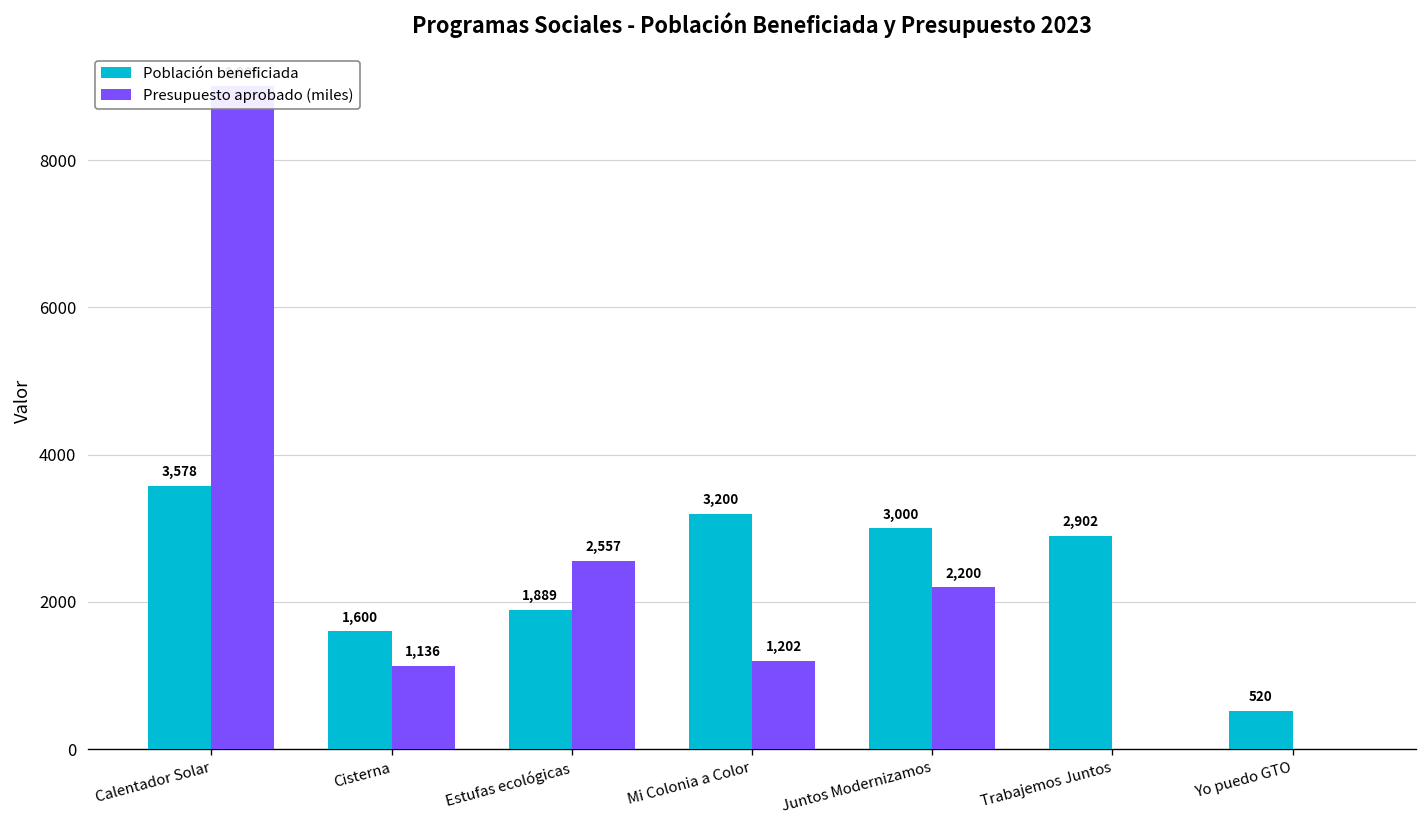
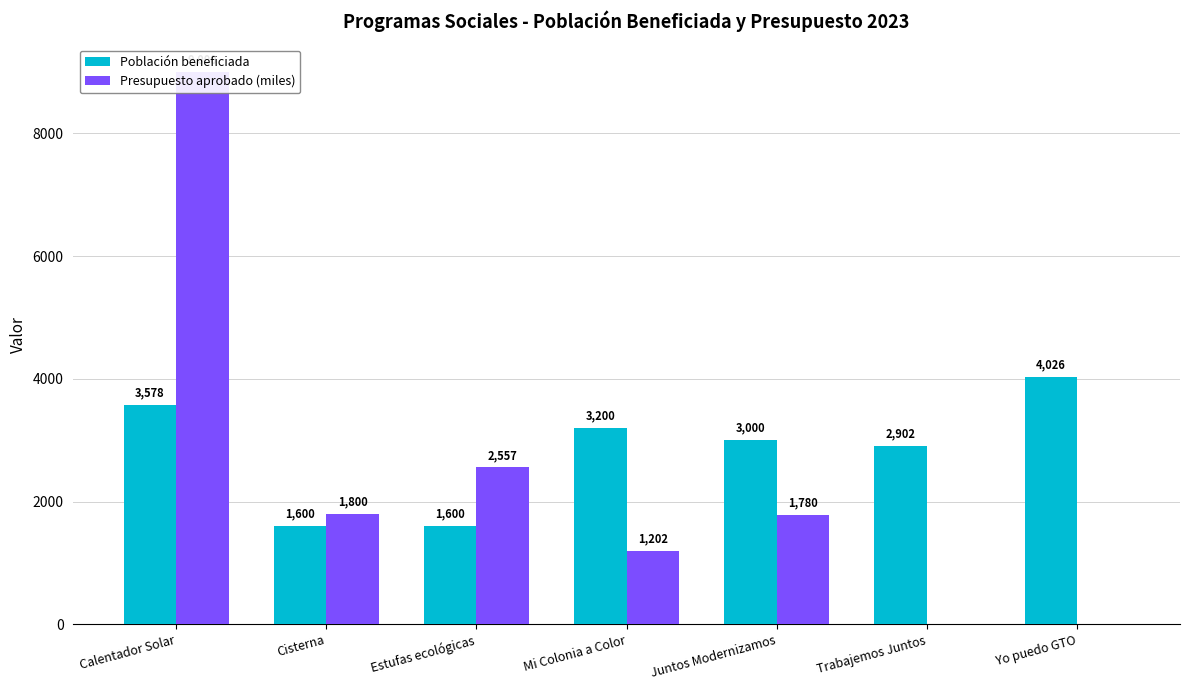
  {
    "Población beneficiada": {
      "Calentador Solar": "3,578",
      "Cisterna": "1,600",
-     "Estufas ecológicas": "1,889",
+     "Estufas ecológicas": "1,600",
      "Mi Colonia a Color": "3,200",
      "Juntos Modernizamos": "3,000",
      "Trabajemos Juntos": "2,902",
-     "Yo puedo GTO": "520"
+     "Yo puedo GTO": "4,026"
    },
    "Presupuesto aprobado (miles)": {
-     "Cisterna": "1,136",
+     "Cisterna": "1,800",
      "Estufas ecológicas": "2,557",
      "Mi Colonia a Color": "1,202",
-     "Juntos Modernizamos": "2,200"
+     "Juntos Modernizamos": "1,780"
    }
  }
